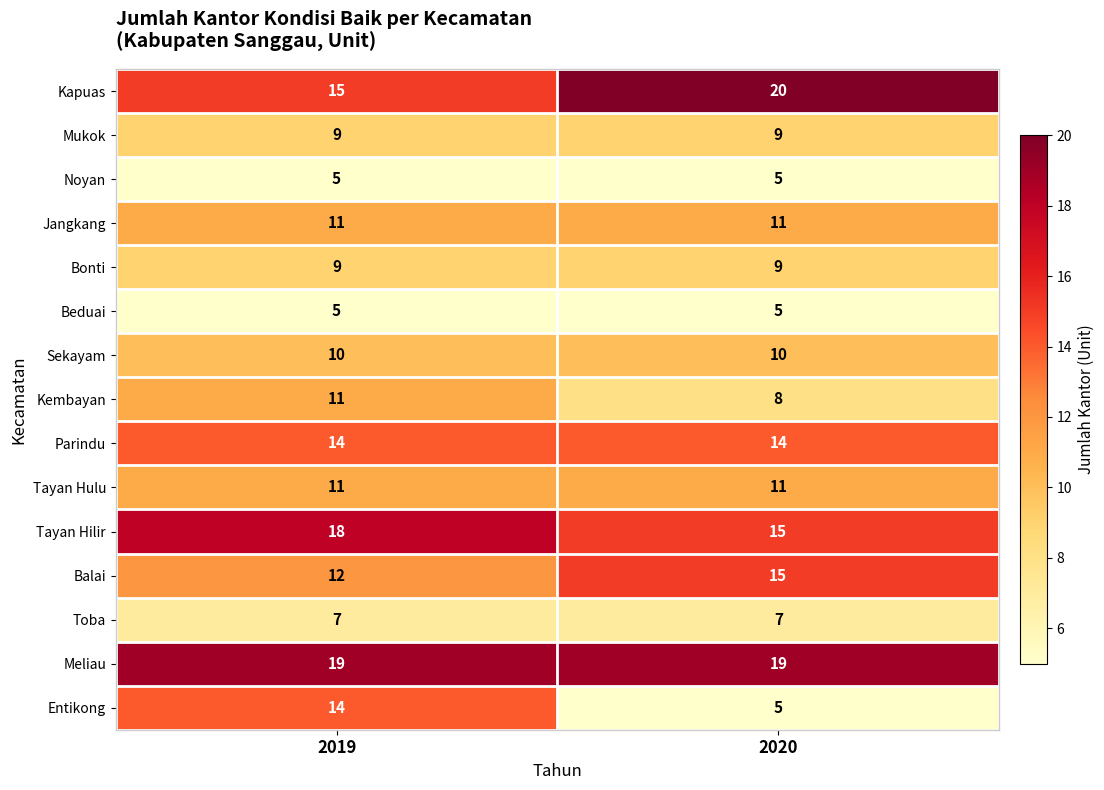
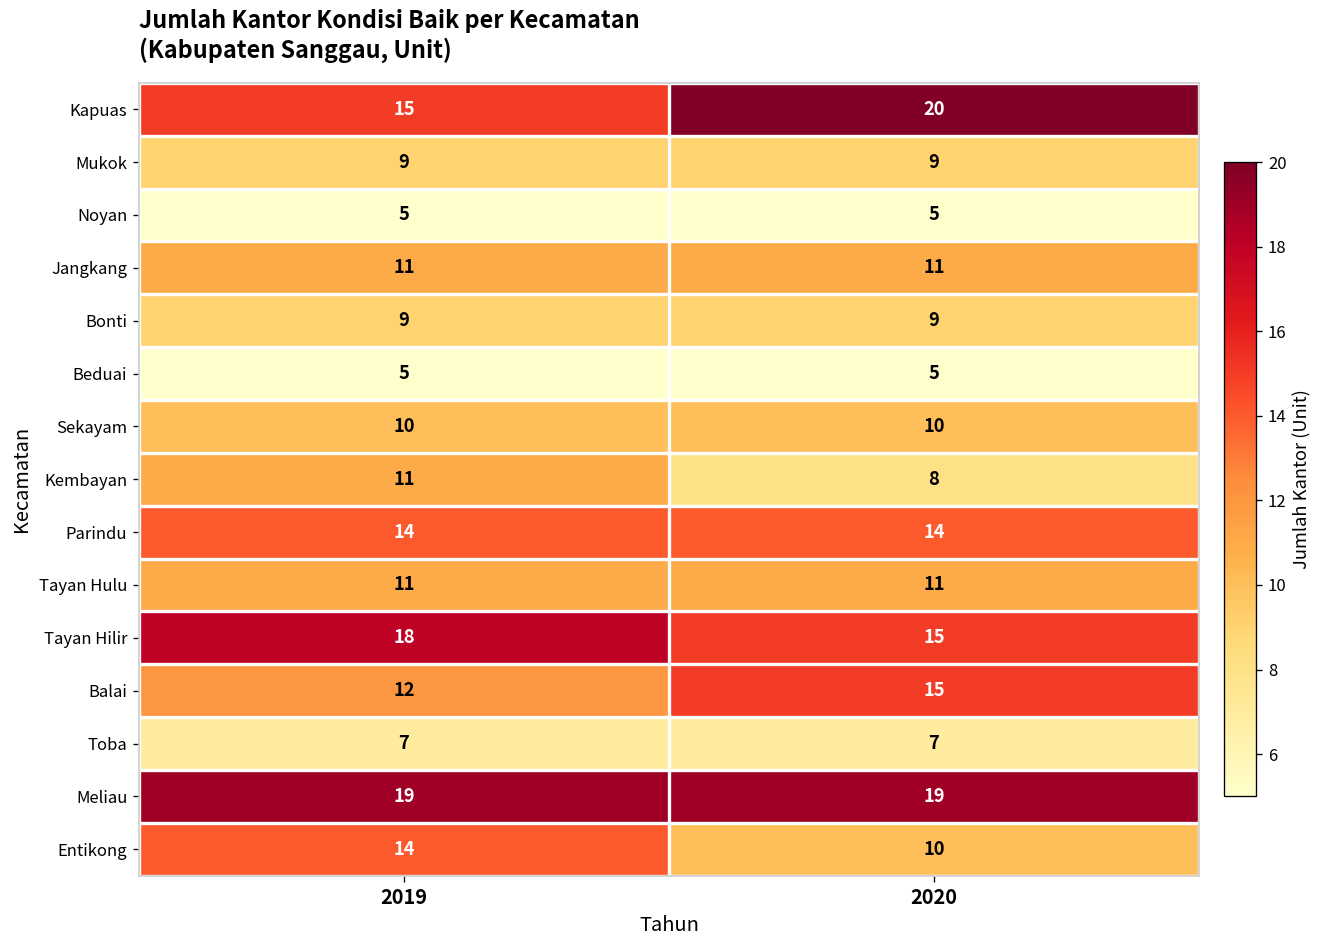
  {
    "Kapuas": {
      "2019": 15,
      "2020": 20
    },
    "Mukok": {
      "2019": 9,
      "2020": 9
    },
    "Noyan": {
      "2019": 5,
      "2020": 5
    },
    "Jangkang": {
      "2019": 11,
      "2020": 11
    },
    "Bonti": {
      "2019": 9,
      "2020": 9
    },
    "Beduai": {
      "2019": 5,
      "2020": 5
    },
    "Sekayam": {
      "2019": 10,
      "2020": 10
    },
    "Kembayan": {
      "2019": 11,
      "2020": 8
    },
    "Parindu": {
      "2019": 14,
      "2020": 14
    },
    "Tayan Hulu": {
      "2019": 11,
      "2020": 11
    },
    "Tayan Hilir": {
      "2019": 18,
      "2020": 15
    },
    "Balai": {
      "2019": 12,
      "2020": 15
    },
    "Toba": {
      "2019": 7,
      "2020": 7
    },
    "Meliau": {
      "2019": 19,
      "2020": 19
    },
    "Entikong": {
      "2019": 14,
-     "2020": 5
+     "2020": 10
    }
  }
